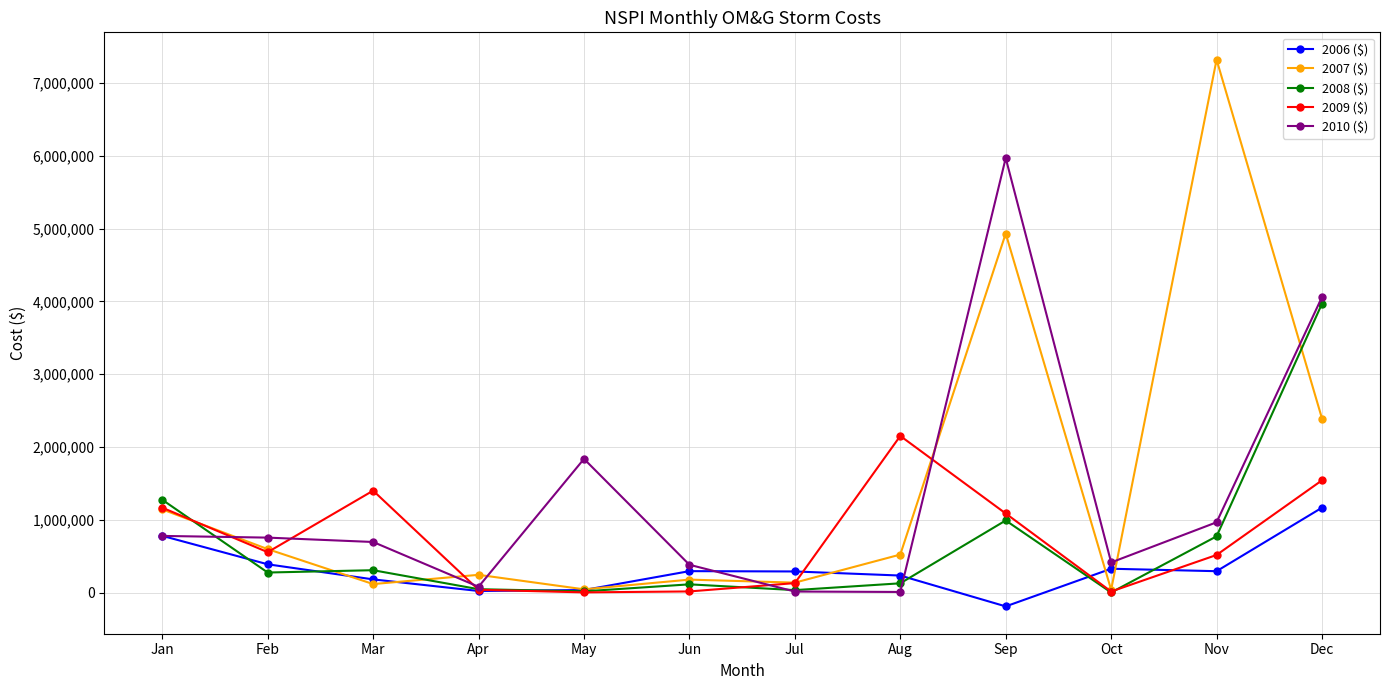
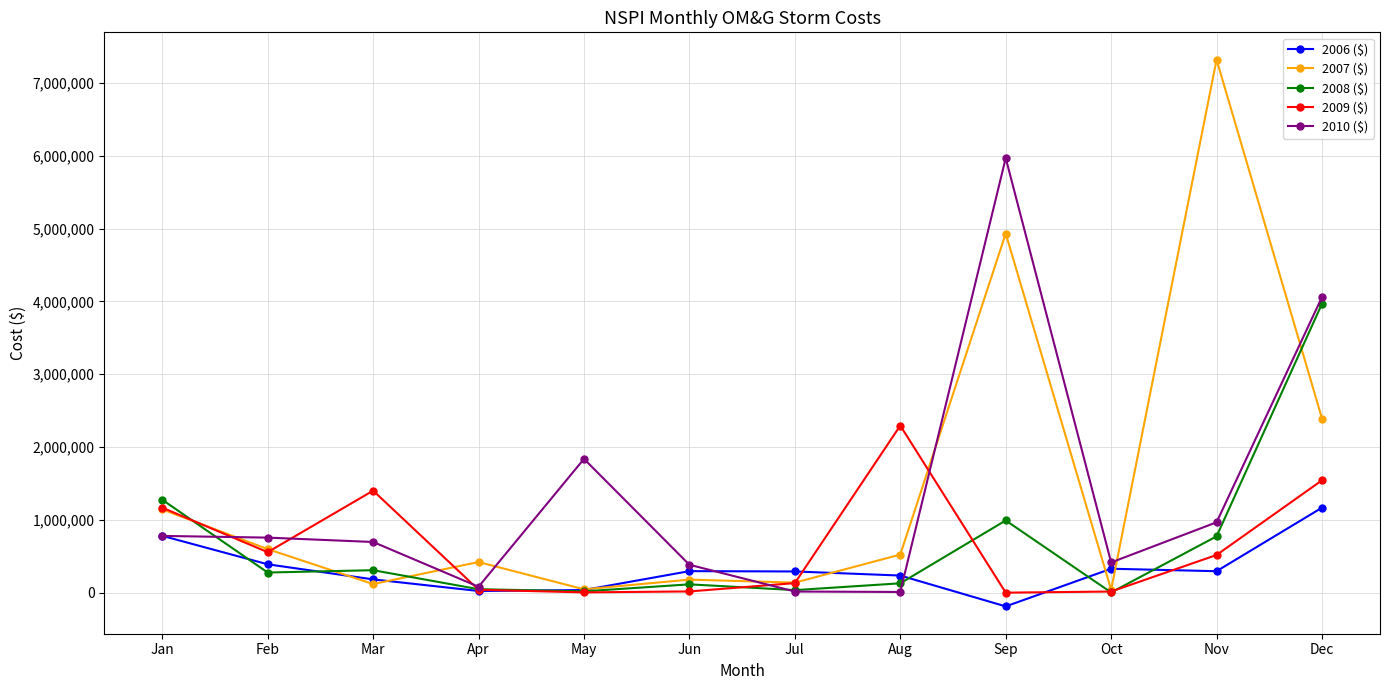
  {
    "2006 ($)": {
      "Feb": "400,000",
      "Mar": "200,000",
      "Jun": "300,000",
      "Jul": "300,000",
      "Aug": "200,000",
      "Sep": "-200,000",
      "Oct": "300,000",
      "Nov": "300,000",
      "Dec": "1,200,000"
    },
    "2007 ($)": {
      "Feb": "600,000",
      "Mar": "100,000",
-     "Apr": "200,000",
+     "Apr": "400,000",
      "Jun": "200,000",
      "Aug": "500,000",
      "Sep": "4,900,000",
      "Nov": "7,300,000",
      "Dec": "2,400,000"
    },
    "2008 ($)": {
      "Jan": "1,300,000",
      "Feb": "300,000",
      "Mar": "300,000",
      "Jun": "100,000",
      "Aug": "100,000",
      "Sep": "1,000,000",
      "Nov": "800,000",
      "Dec": "4,000,000"
    },
    "2009 ($)": {
      "Feb": "600,000",
      "Mar": "1,400,000",
      "Jun": "0",
-     "Aug": "2,200,000",
-     "Sep": "1,100,000",
+     "Aug": "2,300,000",
+     "Sep": "0",
      "Nov": "500,000",
      "Dec": "1,500,000"
    },
    "2010 ($)": {
      "Feb": "800,000",
      "Mar": "700,000",
      "May": "1,800,000",
      "Jun": "400,000",
      "Aug": "0",
      "Sep": "6,000,000",
      "Oct": "400,000",
      "Nov": "1,000,000",
      "Dec": "4,100,000"
    }
  }
